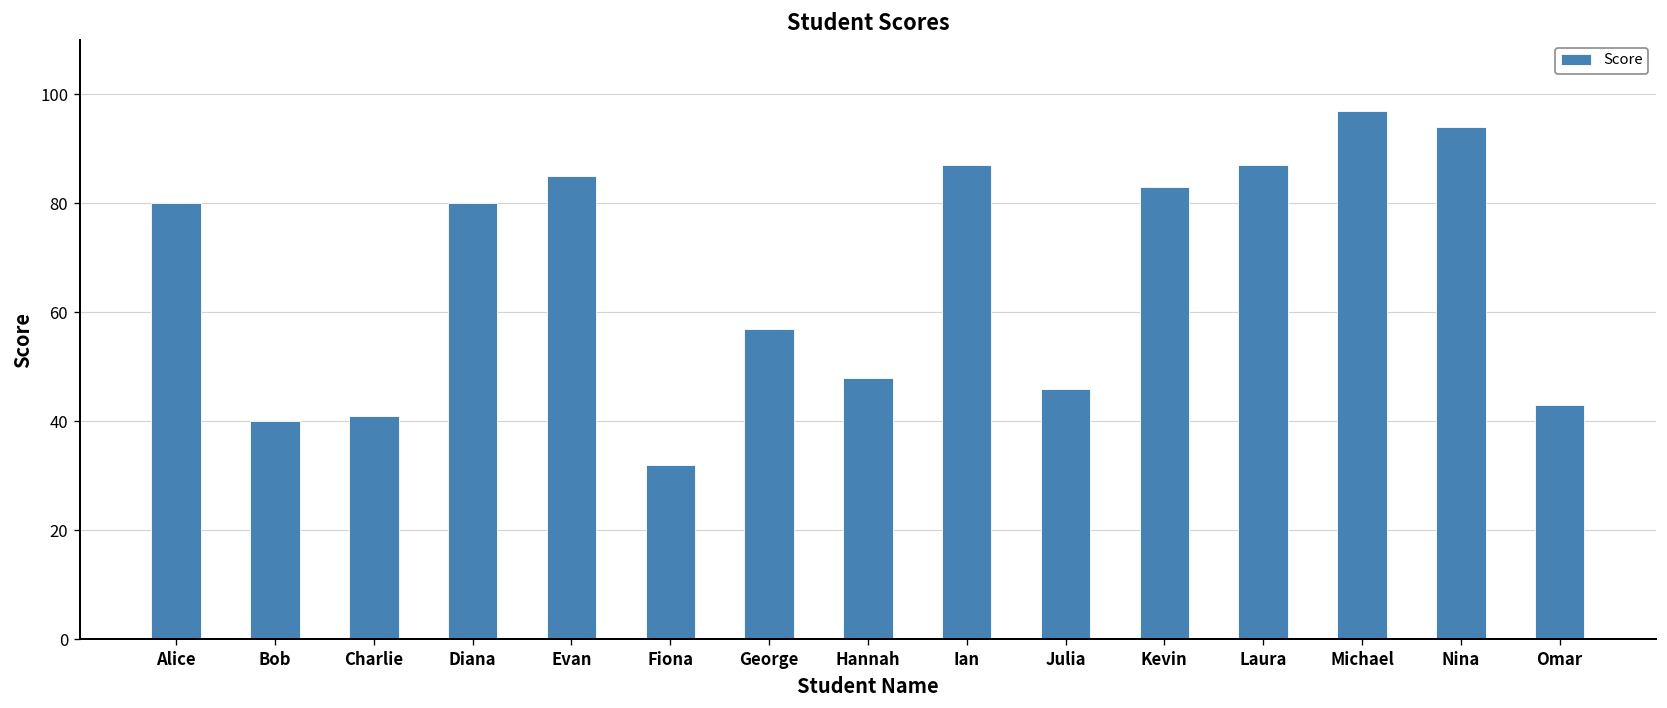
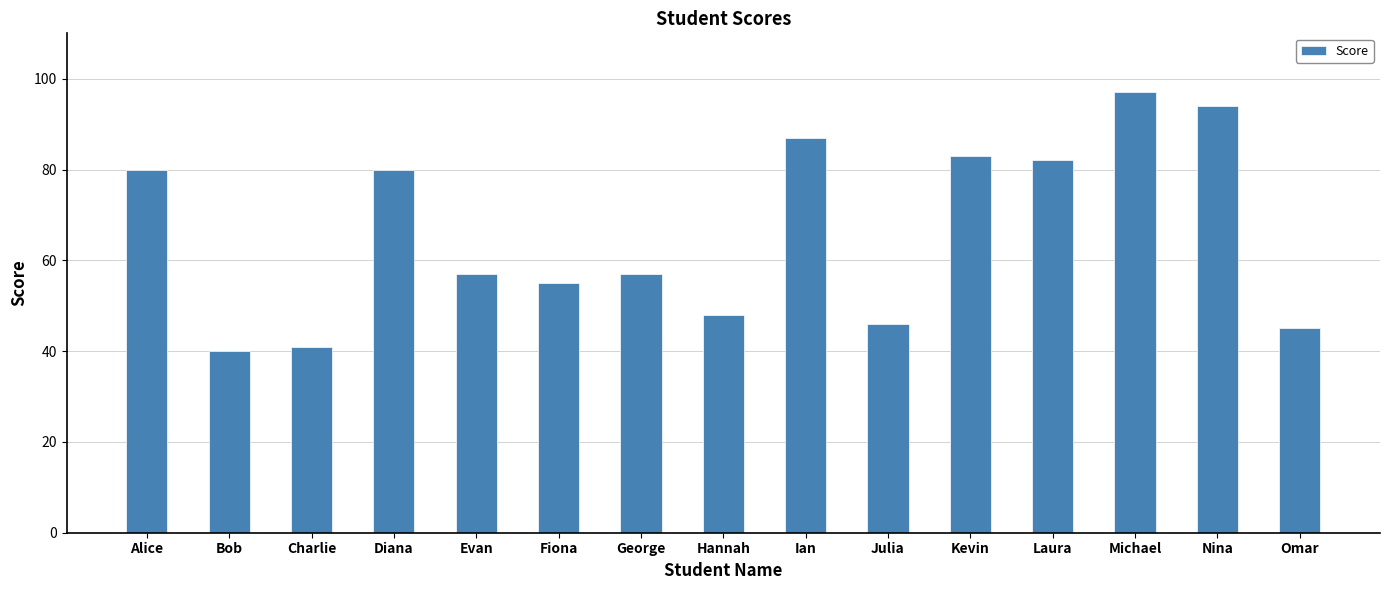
  {
    "Alice": 80,
    "Bob": 40,
    "Charlie": 41,
    "Diana": 80,
-   "Evan": 85,
-   "Fiona": 32,
+   "Evan": 57,
+   "Fiona": 55,
    "George": 57,
    "Hannah": 48,
    "Ian": 87,
    "Julia": 46,
    "Kevin": 83,
-   "Laura": 87,
+   "Laura": 82,
    "Michael": 97,
    "Nina": 94,
-   "Omar": 43
+   "Omar": 45
  }
